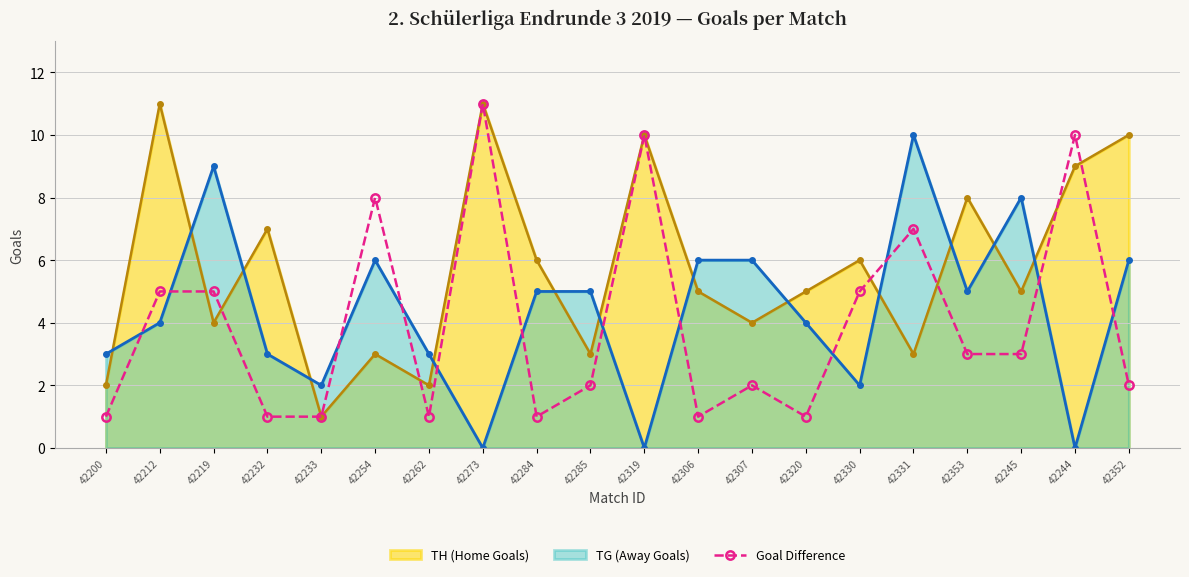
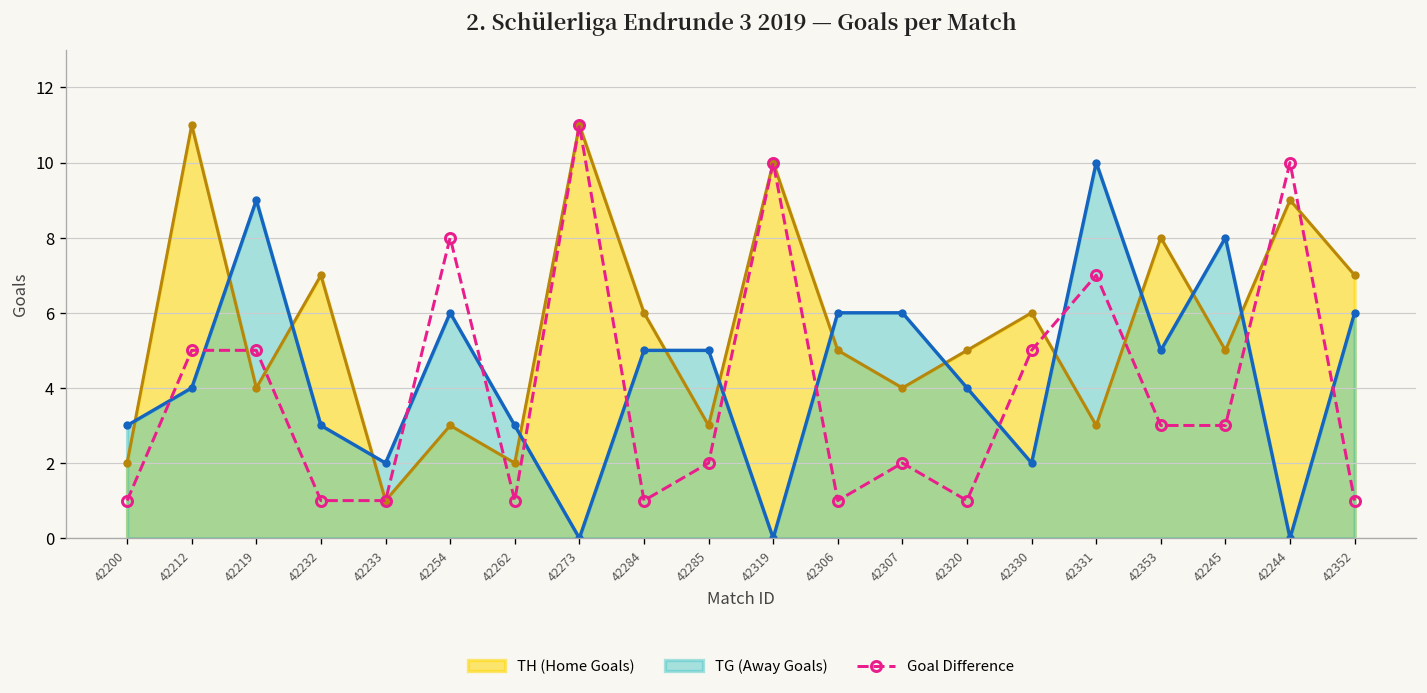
  {
    "TH (Home Goals)": {
      "42200": 2,
      "42212": 11,
      "42219": 4,
      "42232": 7,
      "42254": 3,
      "42262": 2,
      "42284": 6,
      "42285": 3,
      "42306": 5,
      "42307": 4,
      "42320": 5,
      "42330": 6,
      "42331": 3,
      "42353": 8,
      "42245": 5,
      "42244": 9,
-     "42352": 10
+     "42352": 7
    },
    "TG (Away Goals)": {
      "42200": 3,
      "42212": 4,
      "42219": 9,
      "42232": 3,
      "42233": 2,
      "42254": 6,
      "42262": 3,
      "42273": 0,
      "42284": 5,
      "42285": 5,
      "42319": 0,
      "42306": 6,
      "42307": 6,
      "42320": 4,
      "42330": 2,
      "42331": 10,
      "42353": 5,
      "42245": 8,
      "42244": 0,
      "42352": 6
    },
    "Goal Difference": {
      "42200": 1,
      "42212": 5,
      "42219": 5,
      "42232": 1,
      "42254": 8,
      "42262": 1,
      "42284": 1,
      "42285": 2,
      "42306": 1,
      "42307": 2,
      "42320": 1,
      "42330": 5,
      "42331": 7,
      "42353": 3,
      "42245": 3,
      "42244": 10,
-     "42352": 2
+     "42352": 1
    }
  }
